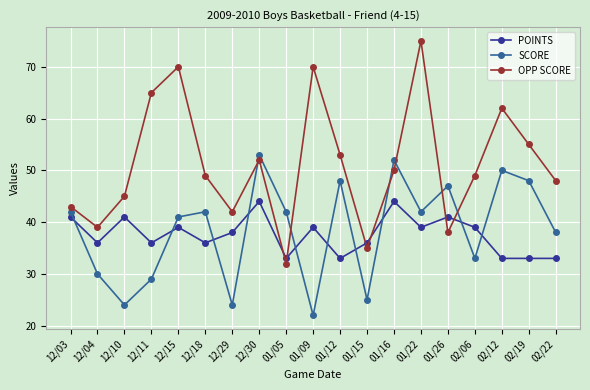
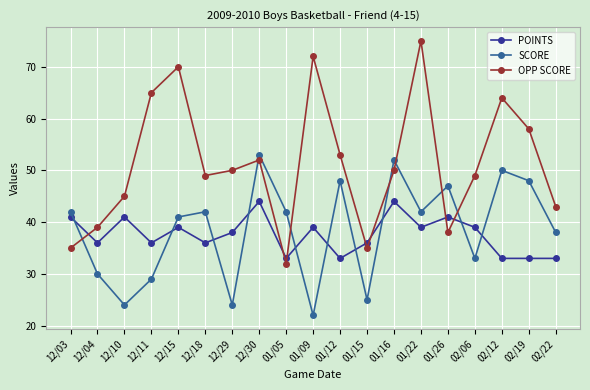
  {
    "OPP SCORE": {
-     "12/03": 43,
+     "12/03": 35,
      "12/04": 39,
      "12/10": 45,
      "12/11": 65,
      "12/15": 70,
      "12/18": 49,
-     "12/29": 42,
+     "12/29": 50,
      "12/30": 52,
      "01/05": 32,
-     "01/09": 70,
+     "01/09": 72,
      "01/12": 53,
      "01/15": 35,
      "01/16": 50,
      "01/22": 75,
      "01/26": 38,
      "02/06": 49,
-     "02/12": 62,
-     "02/19": 55,
-     "02/22": 48
+     "02/12": 64,
+     "02/19": 58,
+     "02/22": 43
    }
  }
